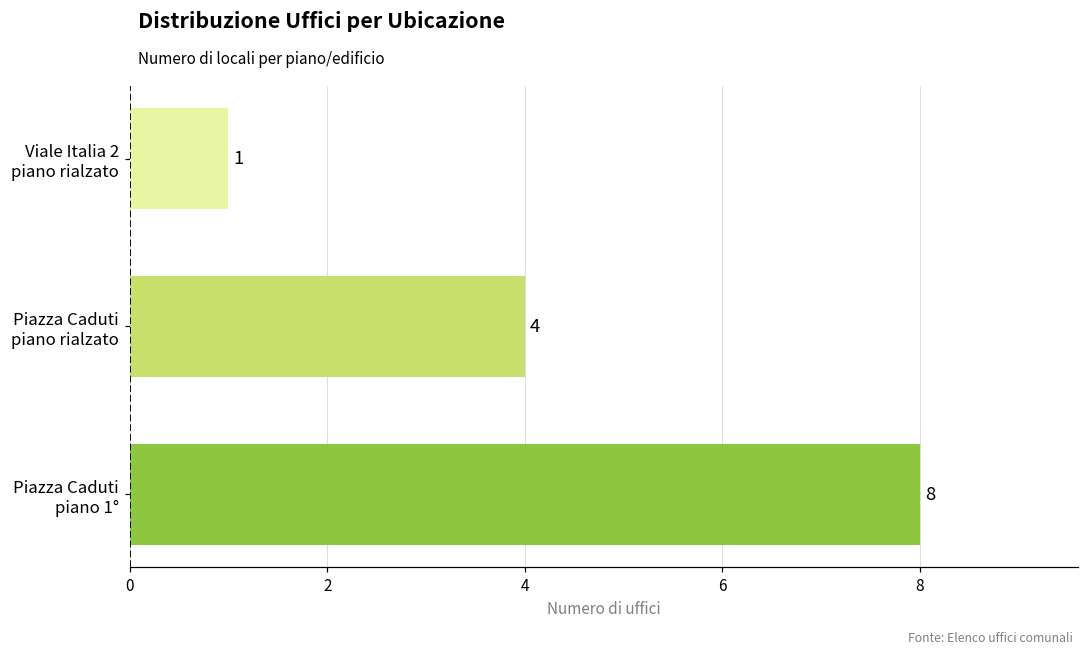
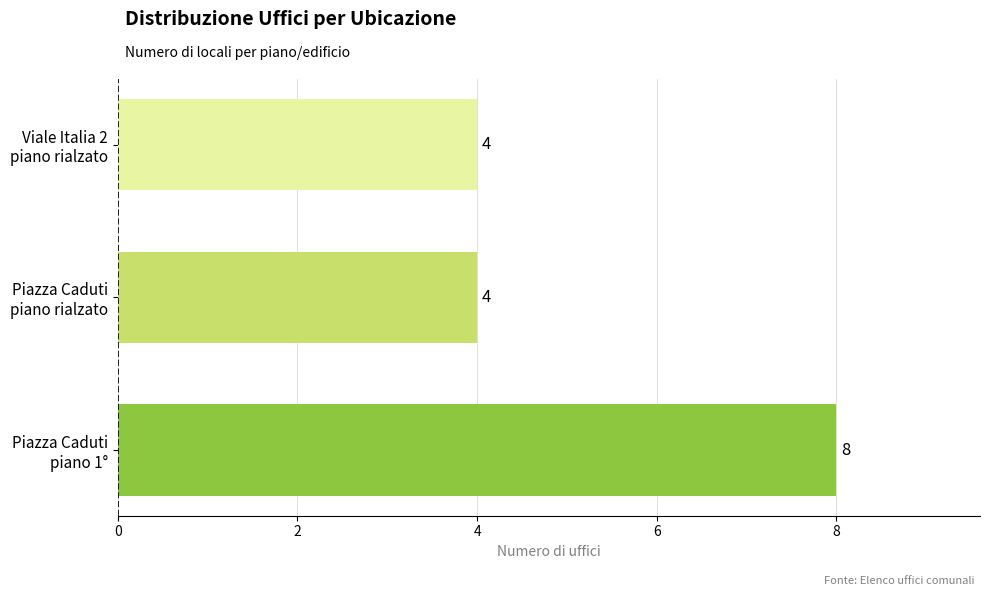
  {
-   "Viale Italia 2 piano rialzato": 1,
+   "Viale Italia 2 piano rialzato": 4,
    "Piazza Caduti piano rialzato": 4,
    "Piazza Caduti piano 1°": 8
  }
